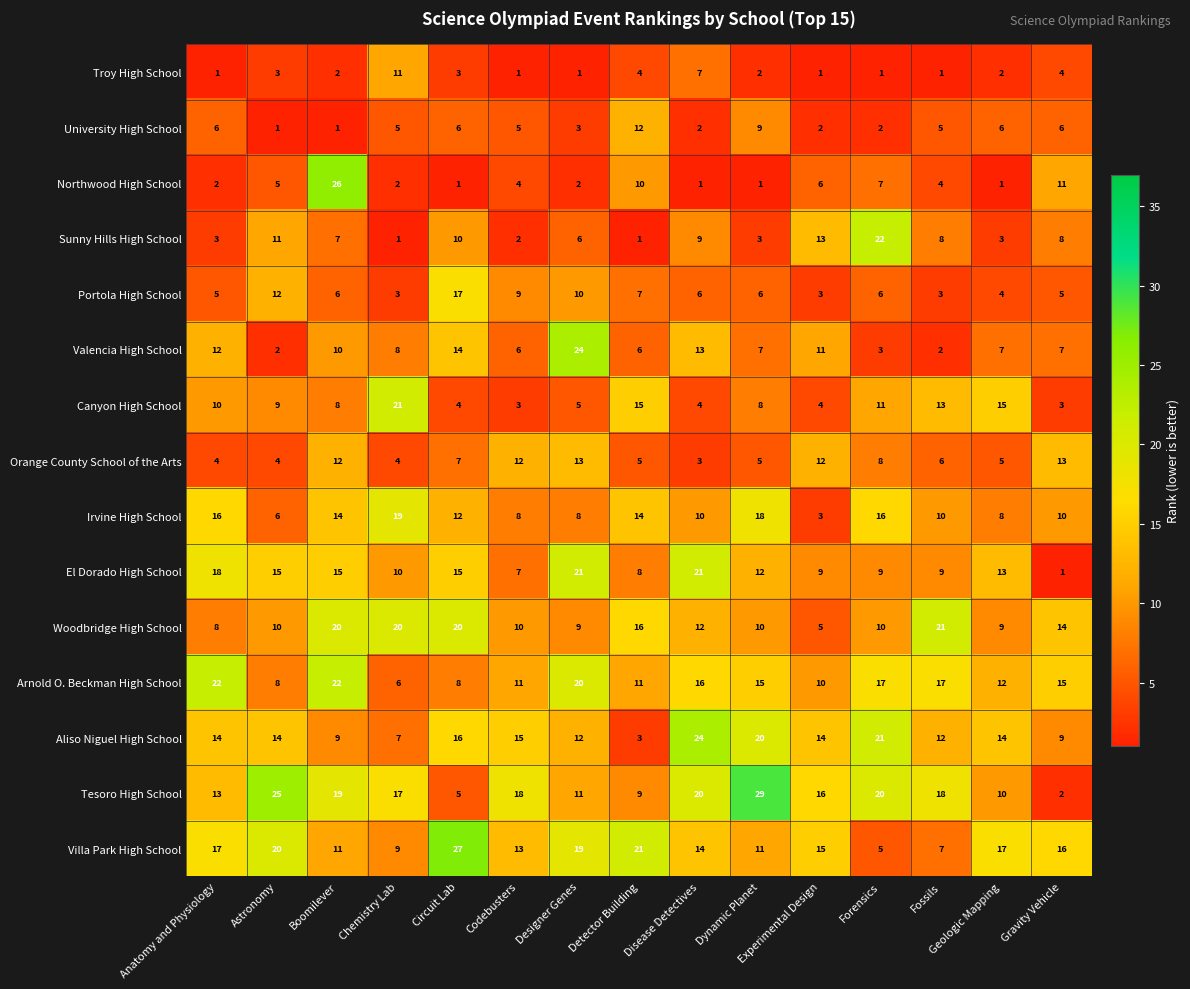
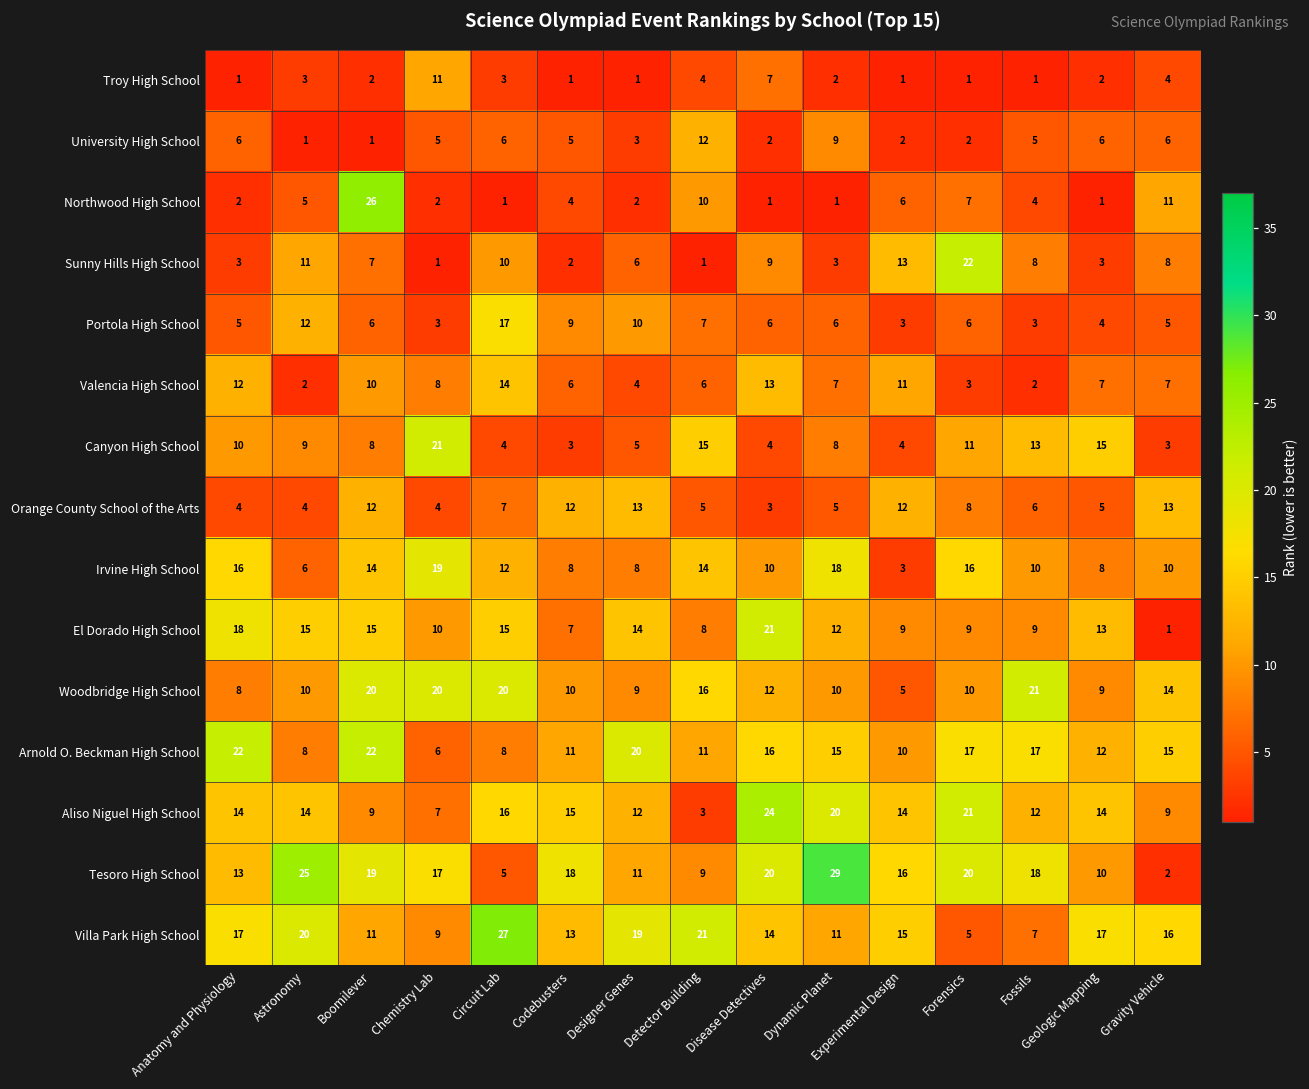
  {
    "Valencia High School": {
      "Anatomy and Physiology": 12,
      "Astronomy": 2,
      "Boomilever": 10,
      "Chemistry Lab": 8,
      "Circuit Lab": 14,
      "Codebusters": 6,
-     "Designer Genes": 24,
+     "Designer Genes": 4,
      "Detector Building": 6,
      "Disease Detectives": 13,
      "Dynamic Planet": 7,
      "Experimental Design": 11,
      "Forensics": 3,
      "Fossils": 2,
      "Geologic Mapping": 7,
      "Gravity Vehicle": 7
    },
    "El Dorado High School": {
      "Anatomy and Physiology": 18,
      "Astronomy": 15,
      "Boomilever": 15,
      "Chemistry Lab": 10,
      "Circuit Lab": 15,
      "Codebusters": 7,
-     "Designer Genes": 21,
+     "Designer Genes": 14,
      "Detector Building": 8,
      "Disease Detectives": 21,
      "Dynamic Planet": 12,
      "Experimental Design": 9,
      "Forensics": 9,
      "Fossils": 9,
      "Geologic Mapping": 13,
      "Gravity Vehicle": 1
    }
  }
